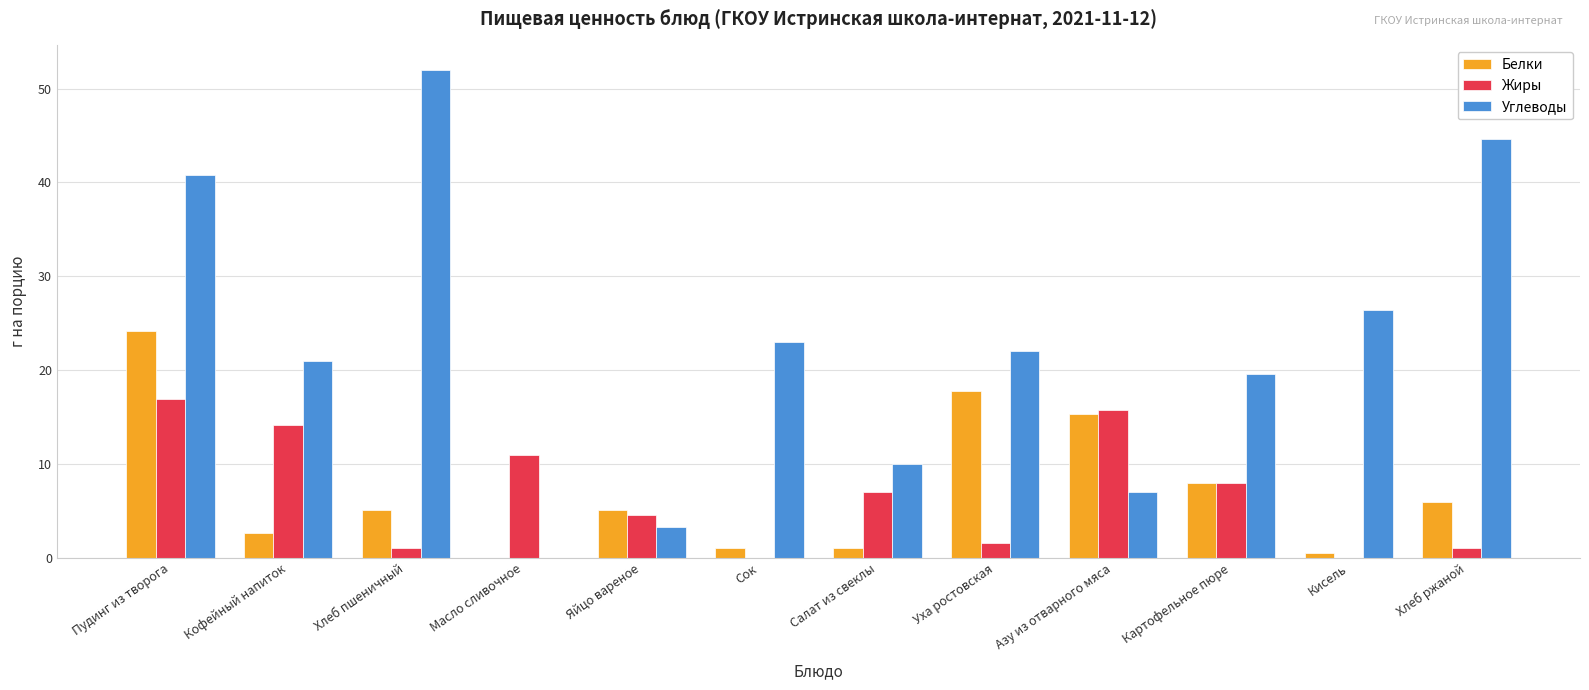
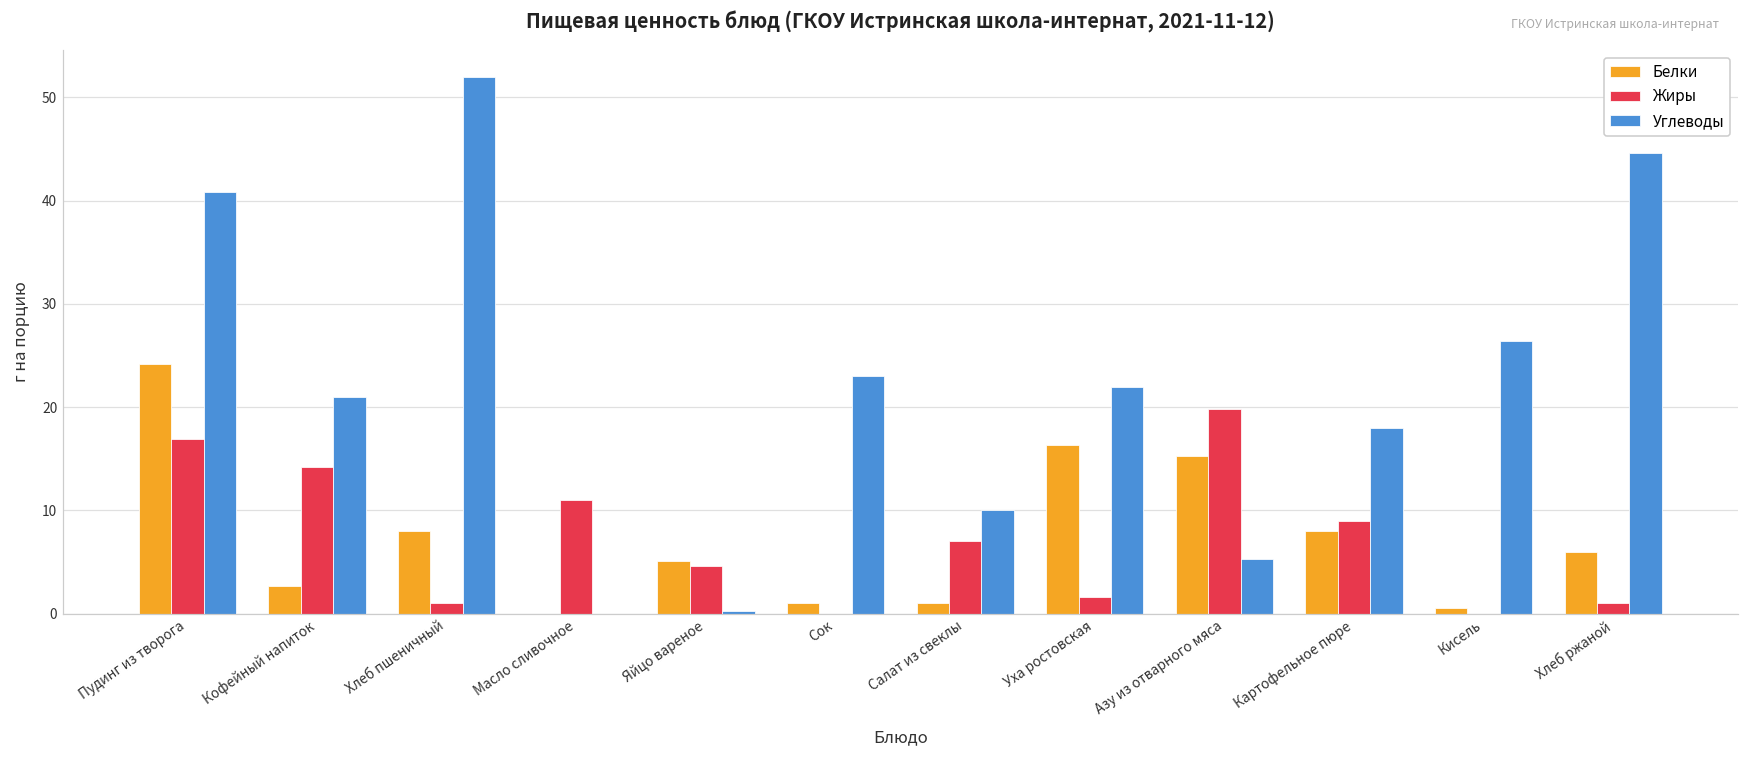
  {
    "Белки": {
      "Пудинг из творога": 24,
      "Кофейный напиток": 3,
-     "Хлеб пшеничный": 5,
+     "Хлеб пшеничный": 8,
      "Масло сливочное": 0,
      "Яйцо вареное": 5,
      "Сок": 1,
      "Салат из свеклы": 1,
-     "Уха ростовская": 18,
+     "Уха ростовская": 16,
      "Азу из отварного мяса": 15,
      "Картофельное пюре": 8,
      "Кисель": 1,
      "Хлеб ржаной": 6
    },
    "Жиры": {
      "Пудинг из творога": 17,
      "Кофейный напиток": 14,
      "Хлеб пшеничный": 1,
      "Масло сливочное": 11,
      "Яйцо вареное": 5,
      "Сок": 0,
      "Салат из свеклы": 7,
      "Уха ростовская": 2,
-     "Азу из отварного мяса": 16,
-     "Картофельное пюре": 8,
+     "Азу из отварного мяса": 20,
+     "Картофельное пюре": 9,
      "Кисель": 0,
      "Хлеб ржаной": 1
    },
    "Углеводы": {
      "Пудинг из творога": 41,
      "Кофейный напиток": 21,
      "Хлеб пшеничный": 52,
      "Масло сливочное": 0,
-     "Яйцо вареное": 3,
+     "Яйцо вареное": 0,
      "Сок": 23,
      "Салат из свеклы": 10,
      "Уха ростовская": 22,
-     "Азу из отварного мяса": 7,
-     "Картофельное пюре": 20,
+     "Азу из отварного мяса": 5,
+     "Картофельное пюре": 18,
      "Кисель": 26,
      "Хлеб ржаной": 45
    }
  }
